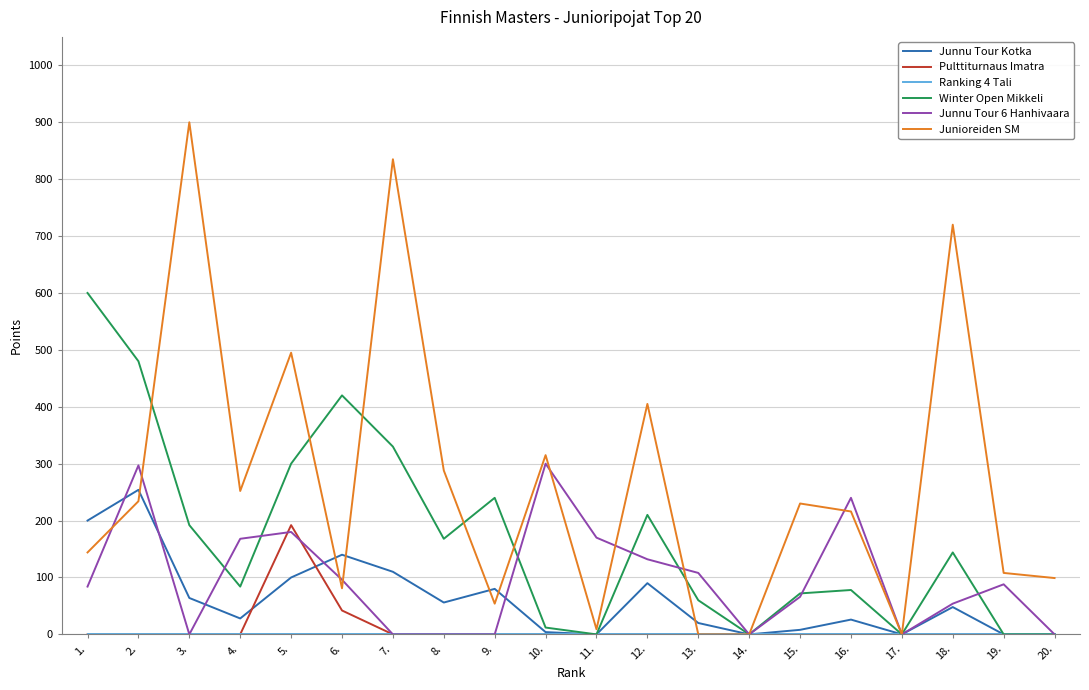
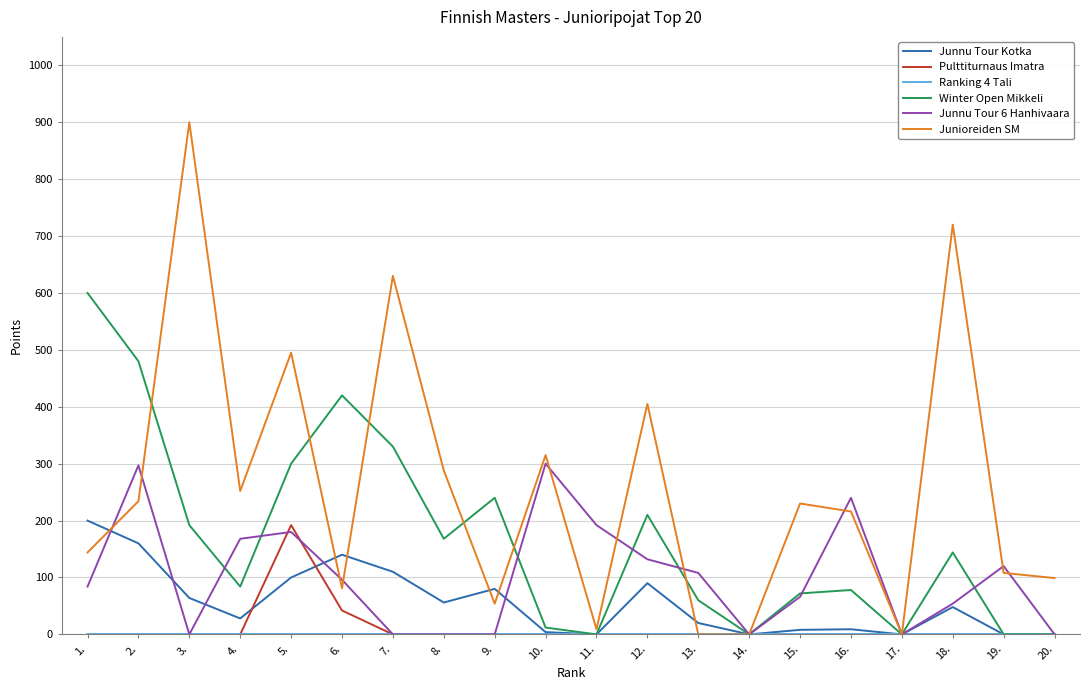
  {
    "Junnu Tour Kotka": {
      "1.": 200,
-     "2.": 250,
+     "2.": 160,
      "3.": 60,
      "4.": 30,
      "5.": 100,
      "6.": 140,
      "7.": 110,
      "8.": 60,
      "9.": 80,
      "12.": 90,
      "13.": 20,
      "15.": 10,
-     "16.": 30,
+     "16.": 10,
      "18.": 50
    },
    "Pulttiturnaus Imatra": {
      "5.": 190,
      "6.": 40
    },
    "Ranking 4 Tali": {
      "5.": 0,
      "6.": 0
    },
    "Winter Open Mikkeli": {
      "1.": 600,
      "2.": 480,
      "3.": 190,
      "4.": 80,
      "5.": 300,
      "6.": 420,
      "7.": 330,
      "8.": 170,
      "9.": 240,
      "10.": 10,
      "12.": 210,
      "13.": 60,
      "15.": 70,
      "16.": 80,
      "18.": 140
    },
    "Junnu Tour 6 Hanhivaara": {
      "1.": 80,
      "2.": 300,
      "4.": 170,
      "5.": 180,
      "6.": 100,
      "10.": 300,
-     "11.": 170,
+     "11.": 190,
      "12.": 130,
      "13.": 110,
      "15.": 70,
      "16.": 240,
      "18.": 50,
-     "19.": 90
+     "19.": 120
    },
    "Junioreiden SM": {
      "1.": 140,
      "2.": 230,
      "3.": 900,
      "4.": 250,
      "5.": 500,
      "6.": 80,
-     "7.": 840,
+     "7.": 630,
      "8.": 290,
      "9.": 50,
      "10.": 320,
      "11.": 10,
      "12.": 410,
      "15.": 230,
      "16.": 220,
      "18.": 720,
      "19.": 110,
      "20.": 100
    }
  }
